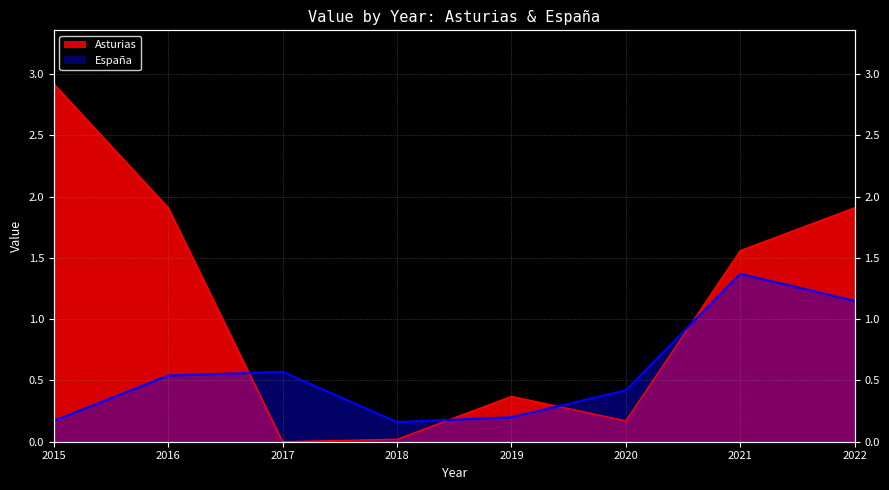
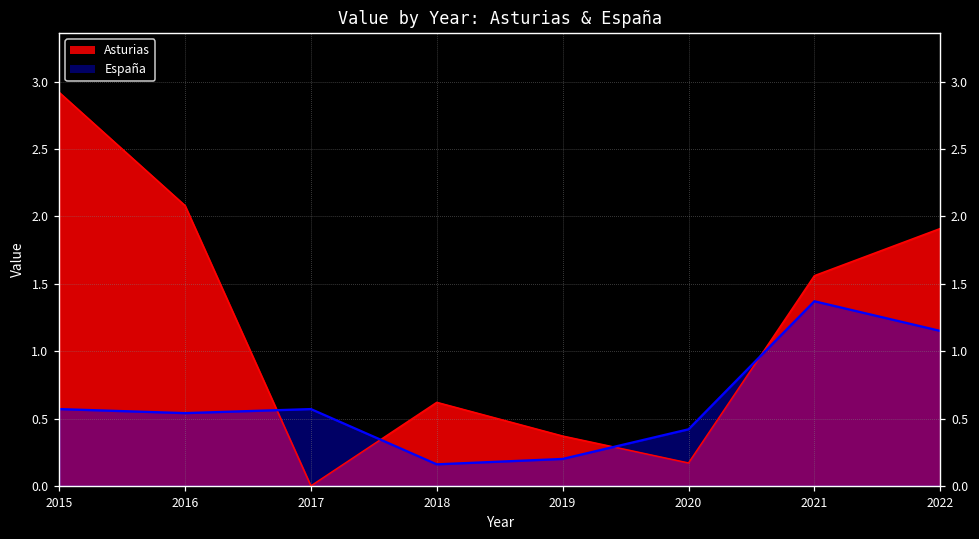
  {
    "Asturias": {
      "2015": 2.92,
-     "2016": 1.91,
+     "2016": 2.08,
      "2017": 0.00,
-     "2018": 0.02,
+     "2018": 0.62,
      "2019": 0.37,
      "2020": 0.17,
      "2021": 1.56,
      "2022": 1.91
    },
    "España": {
-     "2015": 0.17,
+     "2015": 0.57,
      "2016": 0.54,
      "2017": 0.57,
      "2018": 0.16,
      "2019": 0.20,
      "2020": 0.42,
      "2021": 1.37,
      "2022": 1.15
    }
  }
